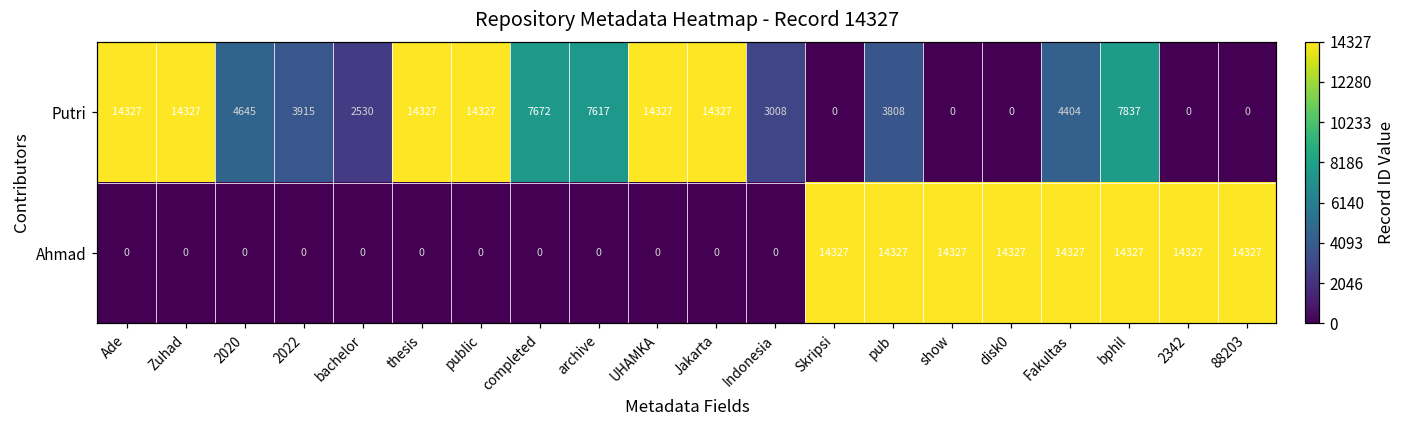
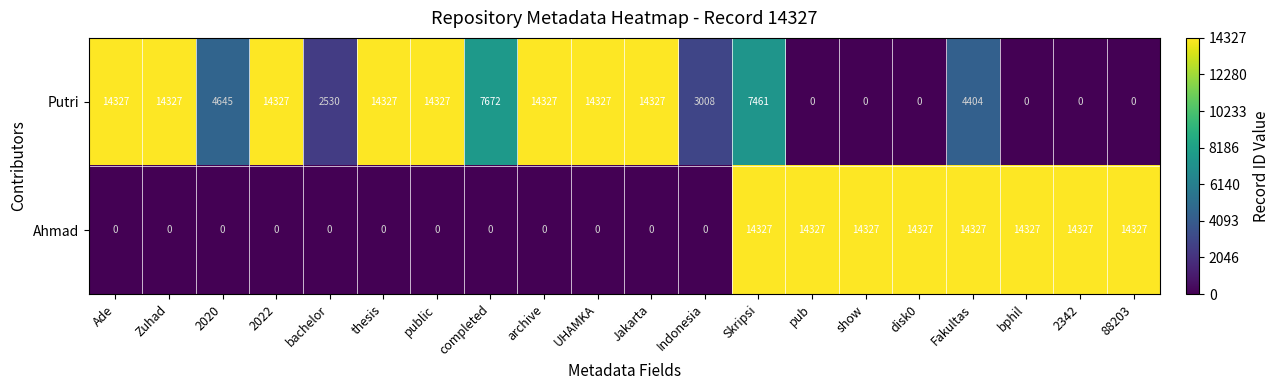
  {
    "Putri": {
      "Ade": 14327,
      "Zuhad": 14327,
      "2020": 4645,
-     "2022": 3915,
+     "2022": 14327,
      "bachelor": 2530,
      "thesis": 14327,
      "public": 14327,
      "completed": 7672,
-     "archive": 7617,
+     "archive": 14327,
      "UHAMKA": 14327,
      "Jakarta": 14327,
      "Indonesia": 3008,
-     "Skripsi": 0,
-     "pub": 3808,
+     "Skripsi": 7461,
+     "pub": 0,
      "show": 0,
      "disk0": 0,
      "Fakultas": 4404,
-     "bphil": 7837,
+     "bphil": 0,
      "2342": 0,
      "88203": 0
    },
    "Ahmad": {
      "Ade": 0,
      "Zuhad": 0,
      "2020": 0,
      "2022": 0,
      "bachelor": 0,
      "thesis": 0,
      "public": 0,
      "completed": 0,
      "archive": 0,
      "UHAMKA": 0,
      "Jakarta": 0,
      "Indonesia": 0,
      "Skripsi": 14327,
      "pub": 14327,
      "show": 14327,
      "disk0": 14327,
      "Fakultas": 14327,
      "bphil": 14327,
      "2342": 14327,
      "88203": 14327
    }
  }
